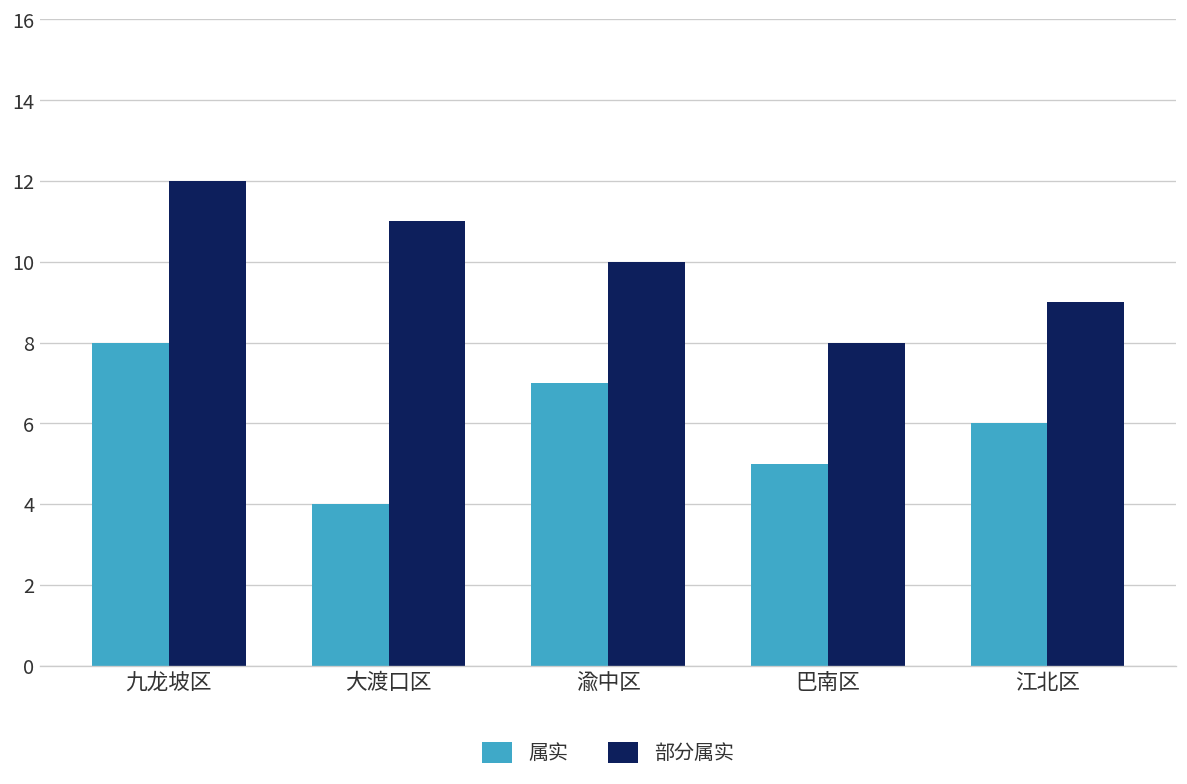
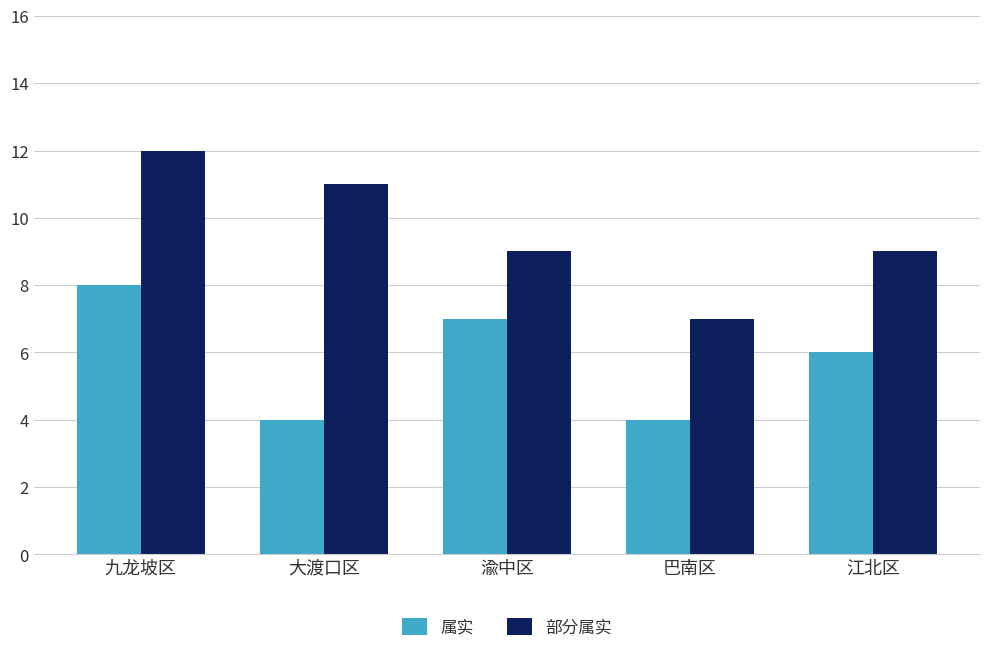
  {
    "属实": {
      "九龙坡区": 8,
      "大渡口区": 4,
      "渝中区": 7,
-     "巴南区": 5,
+     "巴南区": 4,
      "江北区": 6
    },
    "部分属实": {
      "九龙坡区": 12,
      "大渡口区": 11,
-     "渝中区": 10,
-     "巴南区": 8,
+     "渝中区": 9,
+     "巴南区": 7,
      "江北区": 9
    }
  }
